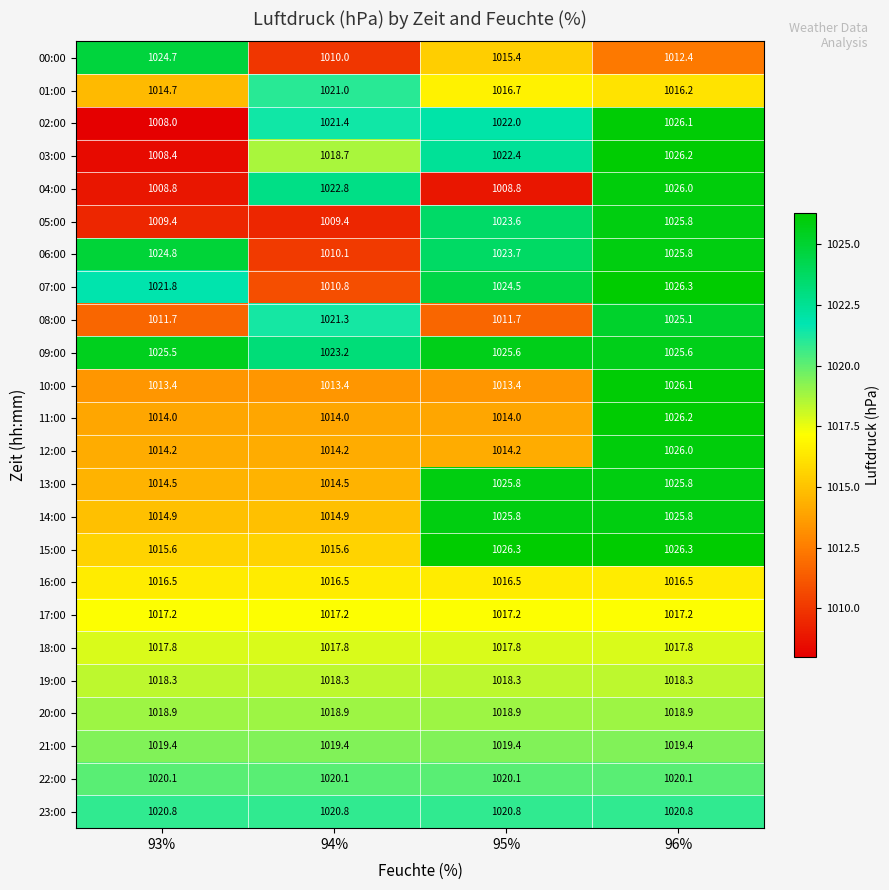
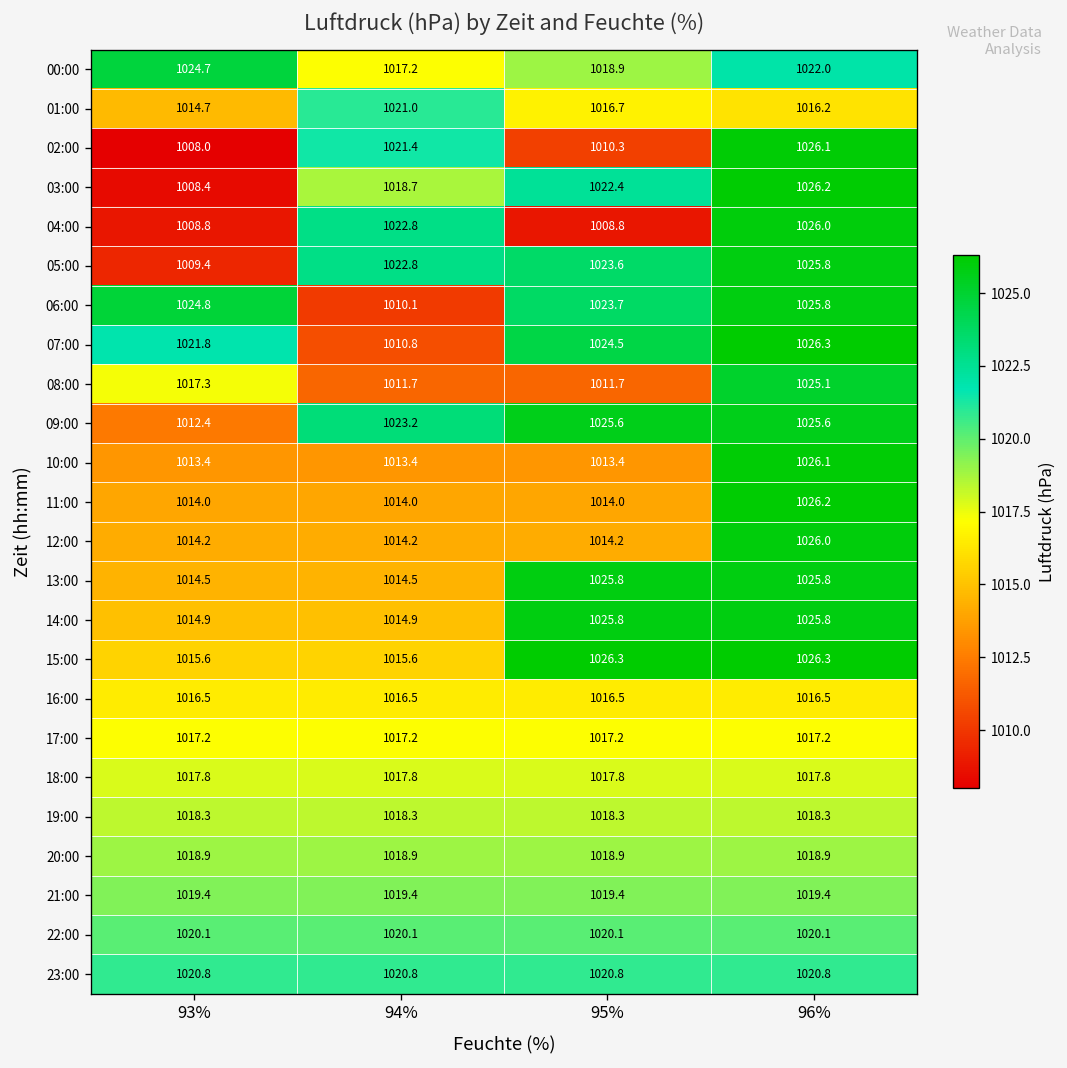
  {
    "00:00": {
      "93%": 1024.7,
-     "94%": 1010.0,
-     "95%": 1015.4,
-     "96%": 1012.4
+     "94%": 1017.2,
+     "95%": 1018.9,
+     "96%": 1022.0
    },
    "01:00": {
      "93%": 1014.7,
      "94%": 1021.0,
      "95%": 1016.7,
      "96%": 1016.2
    },
    "02:00": {
      "93%": 1008.0,
      "94%": 1021.4,
-     "95%": 1022.0,
+     "95%": 1010.3,
      "96%": 1026.1
    },
    "03:00": {
      "93%": 1008.4,
      "94%": 1018.7,
      "95%": 1022.4,
      "96%": 1026.2
    },
    "04:00": {
      "93%": 1008.8,
      "94%": 1022.8,
      "95%": 1008.8,
      "96%": 1026.0
    },
    "05:00": {
      "93%": 1009.4,
-     "94%": 1009.4,
+     "94%": 1022.8,
      "95%": 1023.6,
      "96%": 1025.8
    },
    "06:00": {
      "93%": 1024.8,
      "94%": 1010.1,
      "95%": 1023.7,
      "96%": 1025.8
    },
    "07:00": {
      "93%": 1021.8,
      "94%": 1010.8,
      "95%": 1024.5,
      "96%": 1026.3
    },
    "08:00": {
-     "93%": 1011.7,
-     "94%": 1021.3,
+     "93%": 1017.3,
+     "94%": 1011.7,
      "95%": 1011.7,
      "96%": 1025.1
    },
    "09:00": {
-     "93%": 1025.5,
+     "93%": 1012.4,
      "94%": 1023.2,
      "95%": 1025.6,
      "96%": 1025.6
    },
    "10:00": {
      "93%": 1013.4,
      "94%": 1013.4,
      "95%": 1013.4,
      "96%": 1026.1
    },
    "11:00": {
      "93%": 1014.0,
      "94%": 1014.0,
      "95%": 1014.0,
      "96%": 1026.2
    },
    "12:00": {
      "93%": 1014.2,
      "94%": 1014.2,
      "95%": 1014.2,
      "96%": 1026.0
    },
    "13:00": {
      "93%": 1014.5,
      "94%": 1014.5,
      "95%": 1025.8,
      "96%": 1025.8
    },
    "14:00": {
      "93%": 1014.9,
      "94%": 1014.9,
      "95%": 1025.8,
      "96%": 1025.8
    },
    "15:00": {
      "93%": 1015.6,
      "94%": 1015.6,
      "95%": 1026.3,
      "96%": 1026.3
    },
    "16:00": {
      "93%": 1016.5,
      "94%": 1016.5,
      "95%": 1016.5,
      "96%": 1016.5
    },
    "17:00": {
      "93%": 1017.2,
      "94%": 1017.2,
      "95%": 1017.2,
      "96%": 1017.2
    },
    "18:00": {
      "93%": 1017.8,
      "94%": 1017.8,
      "95%": 1017.8,
      "96%": 1017.8
    },
    "19:00": {
      "93%": 1018.3,
      "94%": 1018.3,
      "95%": 1018.3,
      "96%": 1018.3
    },
    "20:00": {
      "93%": 1018.9,
      "94%": 1018.9,
      "95%": 1018.9,
      "96%": 1018.9
    },
    "21:00": {
      "93%": 1019.4,
      "94%": 1019.4,
      "95%": 1019.4,
      "96%": 1019.4
    },
    "22:00": {
      "93%": 1020.1,
      "94%": 1020.1,
      "95%": 1020.1,
      "96%": 1020.1
    },
    "23:00": {
      "93%": 1020.8,
      "94%": 1020.8,
      "95%": 1020.8,
      "96%": 1020.8
    }
  }
